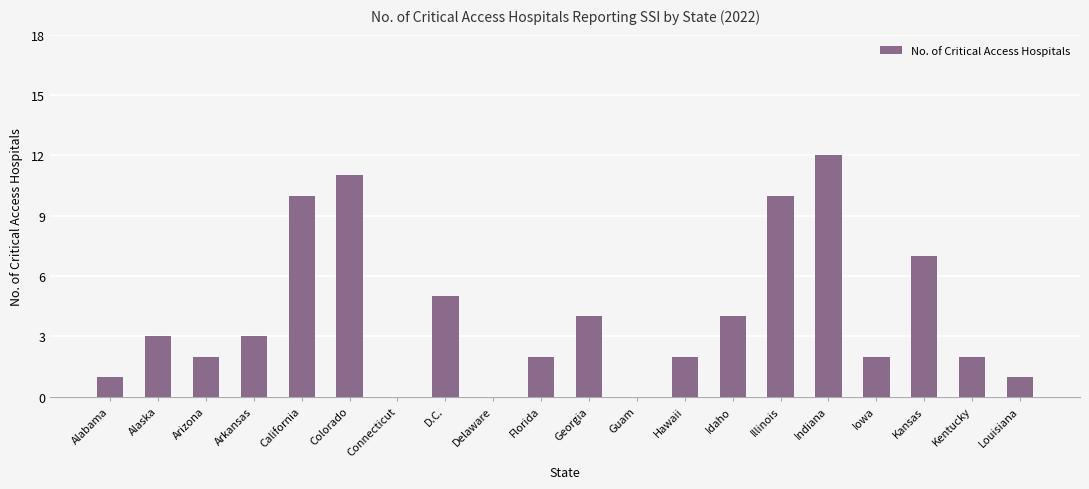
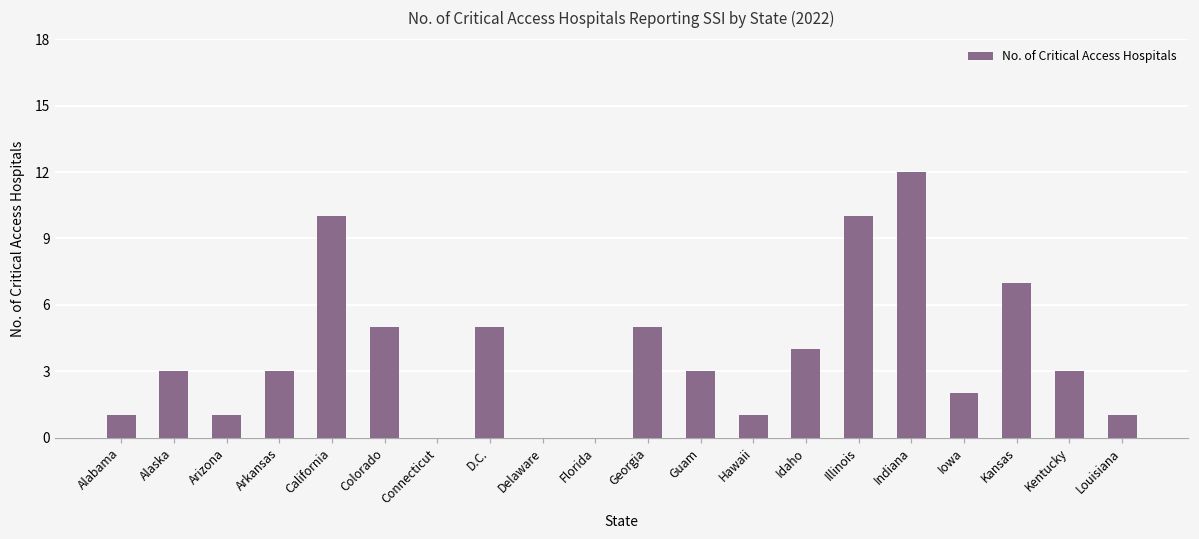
  {
    "Alabama": 1,
    "Alaska": 3,
-   "Arizona": 2,
+   "Arizona": 1,
    "Arkansas": 3,
    "California": 10,
-   "Colorado": 11,
+   "Colorado": 5,
    "Connecticut": 0,
    "D.C.": 5,
    "Delaware": 0,
-   "Florida": 2,
-   "Georgia": 4,
-   "Guam": 0,
-   "Hawaii": 2,
+   "Florida": 0,
+   "Georgia": 5,
+   "Guam": 3,
+   "Hawaii": 1,
    "Idaho": 4,
    "Illinois": 10,
    "Indiana": 12,
    "Iowa": 2,
    "Kansas": 7,
-   "Kentucky": 2,
+   "Kentucky": 3,
    "Louisiana": 1
  }
